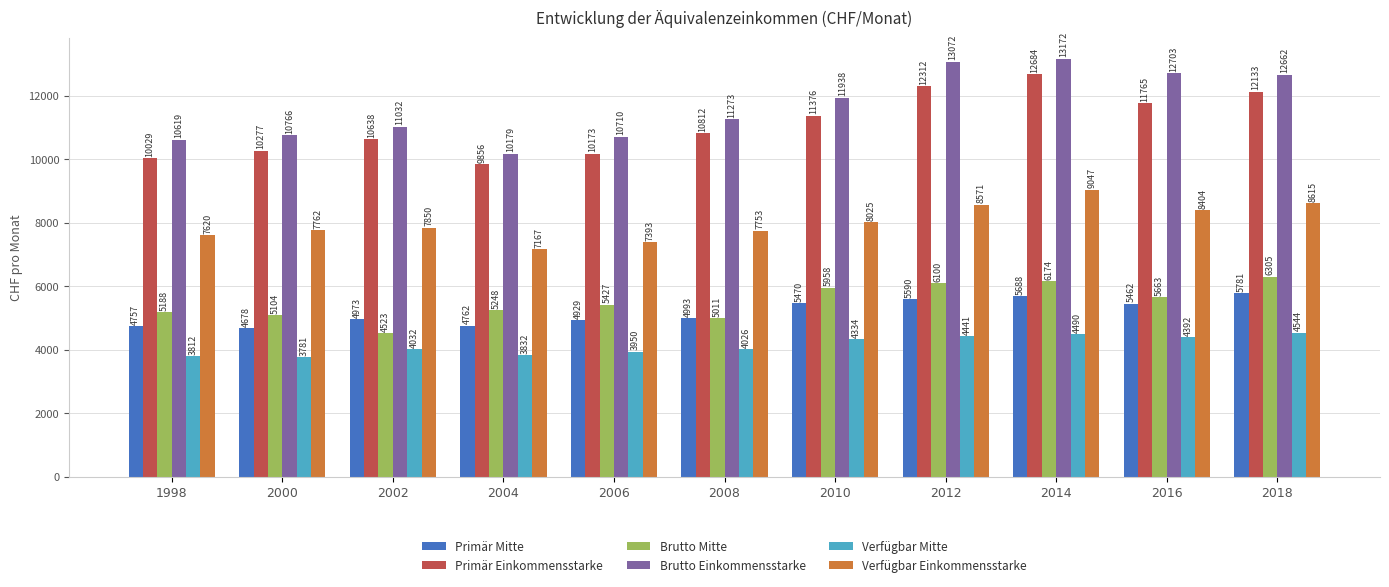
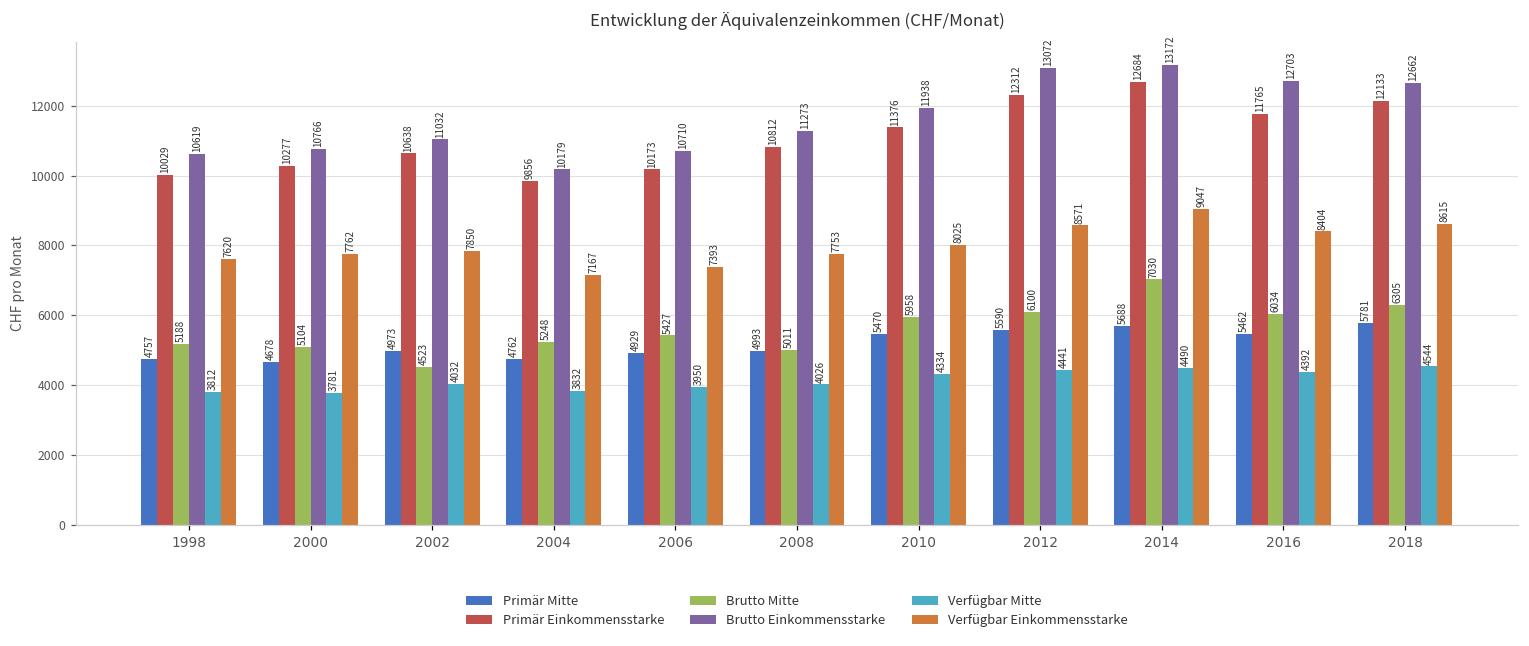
  {
    "Brutto Mitte": {
      "1998": 5188,
      "2000": 5104,
      "2002": 4523,
      "2004": 5248,
      "2006": 5427,
      "2008": 5011,
      "2010": 5958,
      "2012": 6100,
-     "2014": 6174,
-     "2016": 5663,
+     "2014": 7030,
+     "2016": 6034,
      "2018": 6305
    },
    "Brutto Einkommensstarke": {
      "1998": 10619,
      "2000": 10766,
      "2002": 11032,
      "2004": 10179,
      "2006": 10710,
      "2008": 11273,
      "2010": 11938,
      "2012": 13072,
      "2014": 13172,
      "2016": 12703,
      "2018": 12662
    }
  }
